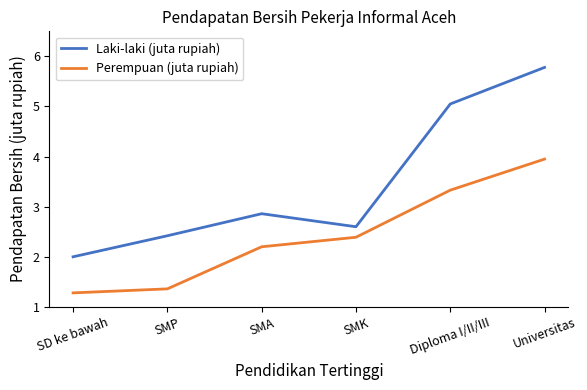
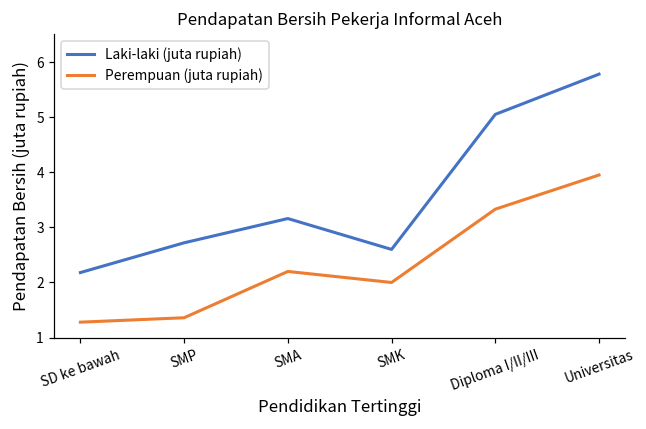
  {
    "Laki-laki (juta rupiah)": {
-     "SD ke bawah": 2.0,
-     "SMP": 2.4,
-     "SMA": 2.9,
+     "SD ke bawah": 2.2,
+     "SMP": 2.7,
+     "SMA": 3.2,
      "SMK": 2.6,
      "Diploma I/II/III": 5.1,
      "Universitas": 5.8
    },
    "Perempuan (juta rupiah)": {
      "SD ke bawah": 1.3,
      "SMP": 1.4,
      "SMA": 2.2,
-     "SMK": 2.4,
+     "SMK": 2.0,
      "Diploma I/II/III": 3.3,
      "Universitas": 4.0
    }
  }
